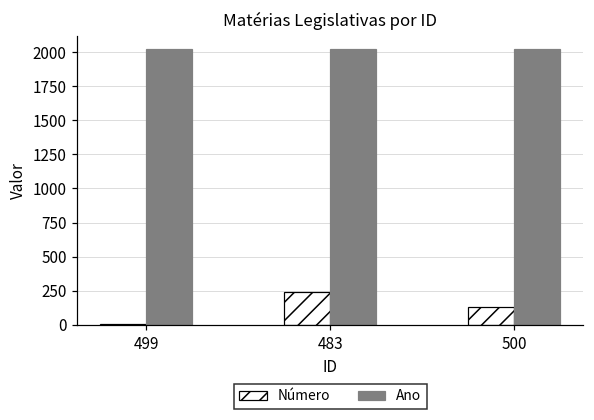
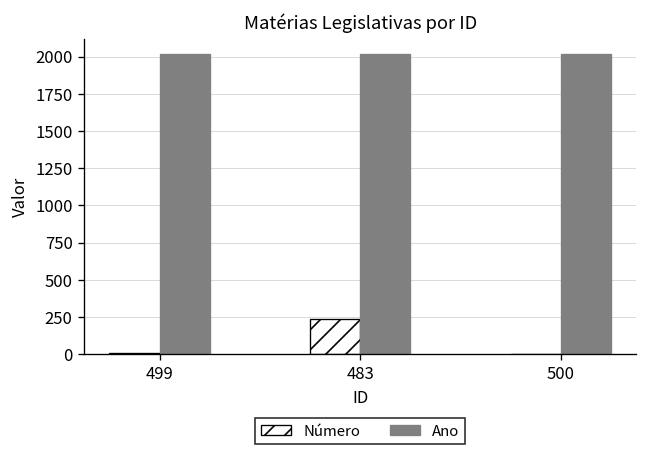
  {
    "Número": {
      "483": 240,
-     "500": 130
+     "500": 0
    },
    "Ano": {
      "499": 2020,
      "483": 2020,
      "500": 2020
    }
  }
